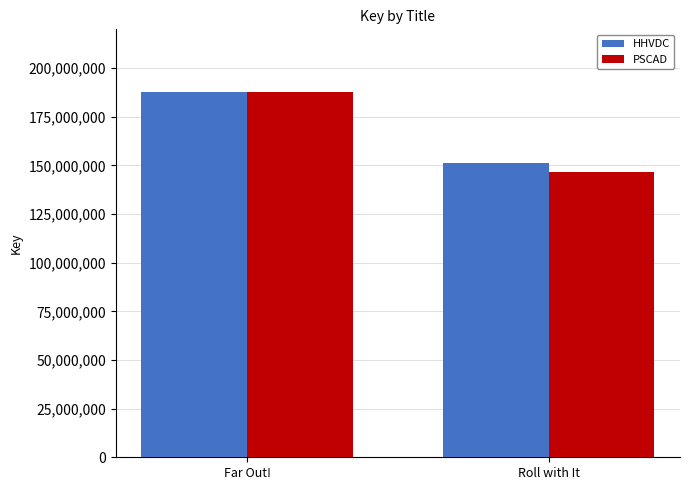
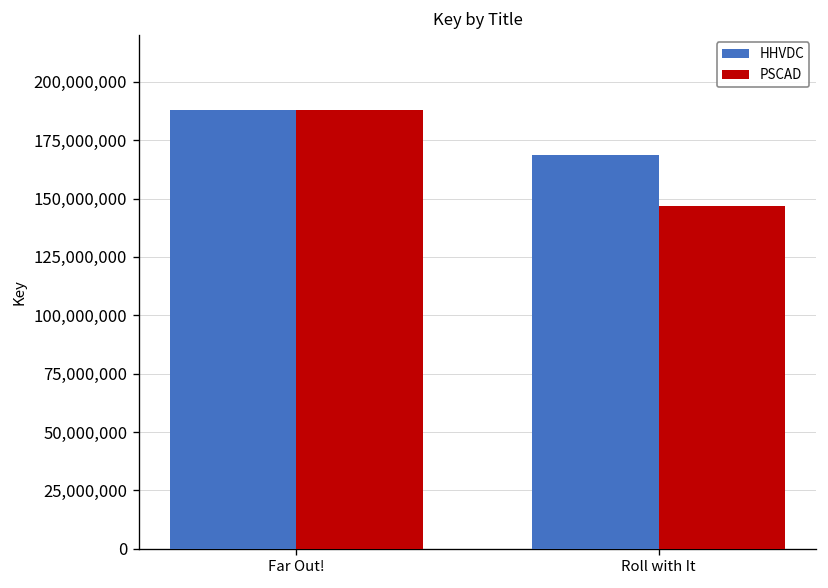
  {
    "HHVDC": {
      "Far Out!": "188,000,000",
-     "Roll with It": "151,000,000"
+     "Roll with It": "169,000,000"
    },
    "PSCAD": {
      "Far Out!": "188,000,000",
      "Roll with It": "147,000,000"
    }
  }
